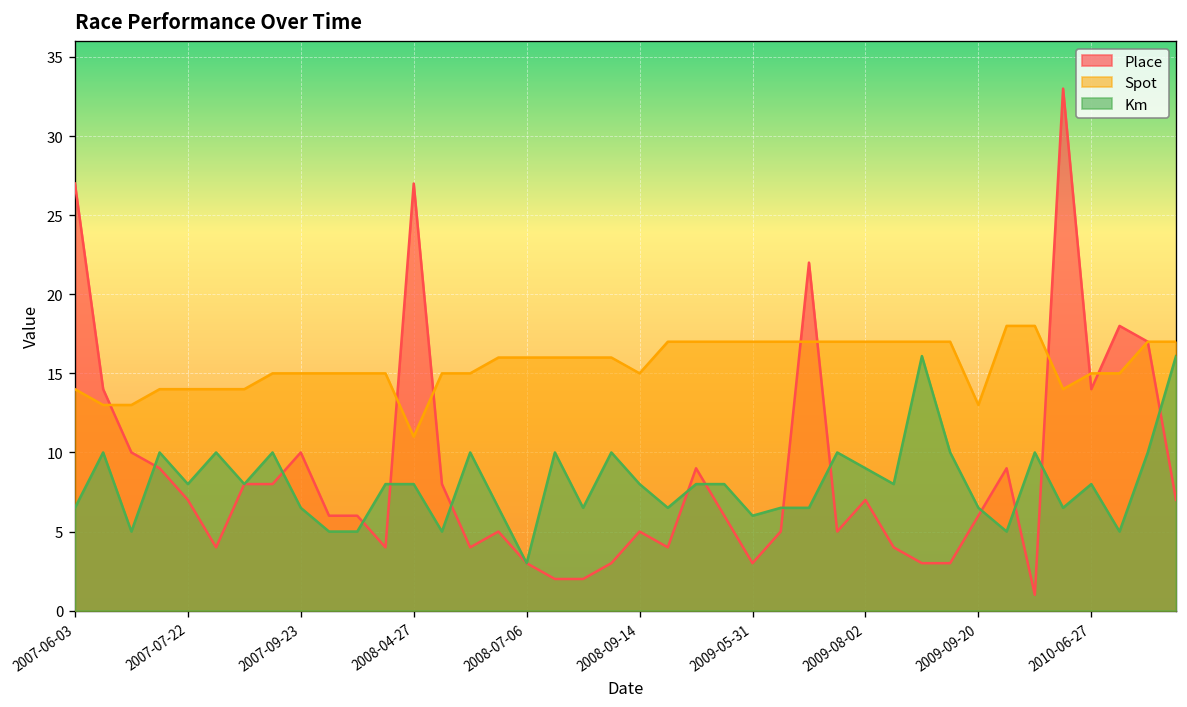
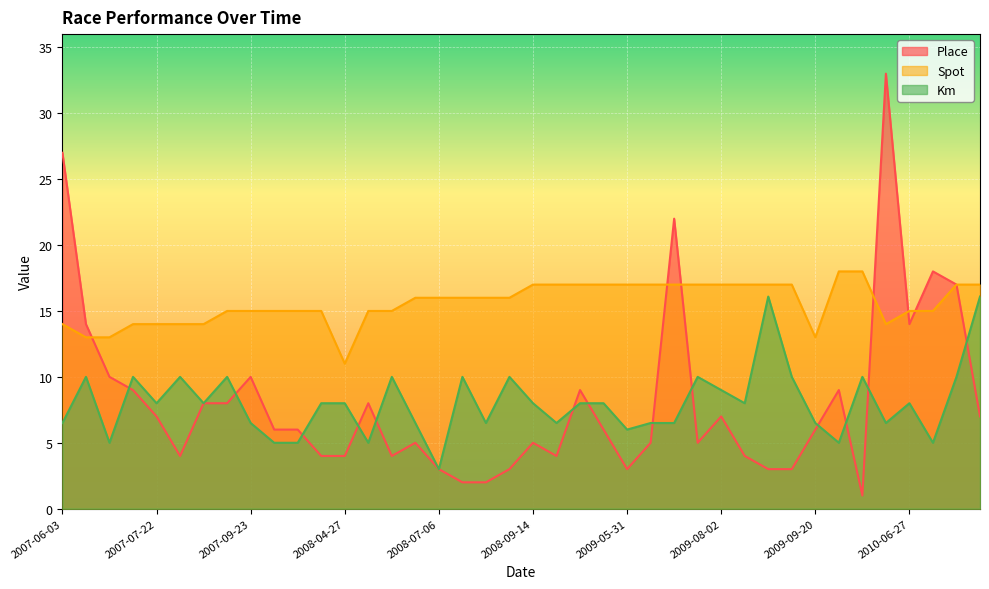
  {
    "Place": {
      "2007-06-03": 27,
      "2007-07-22": 7,
      "2007-09-23": 10,
-     "2008-04-27": 27,
+     "2008-04-27": 4,
      "2008-09-14": 5,
      "2009-05-31": 3,
      "2009-08-02": 7,
      "2009-09-20": 6,
      "2010-06-27": 14
    },
    "Spot": {
      "2007-06-03": 14,
      "2007-07-22": 14,
      "2007-09-23": 15,
      "2008-04-27": 11,
      "2008-07-06": 16,
-     "2008-09-14": 15,
+     "2008-09-14": 17,
      "2009-05-31": 17,
      "2009-08-02": 17,
      "2009-09-20": 13,
      "2010-06-27": 15
    },
    "Km": {
      "2007-06-03": 6.5,
      "2007-07-22": 8,
      "2007-09-23": 6.5,
      "2008-04-27": 8,
      "2008-09-14": 8,
      "2009-05-31": 6,
      "2009-08-02": 9,
      "2009-09-20": 6.5,
      "2010-06-27": 8
    }
  }
